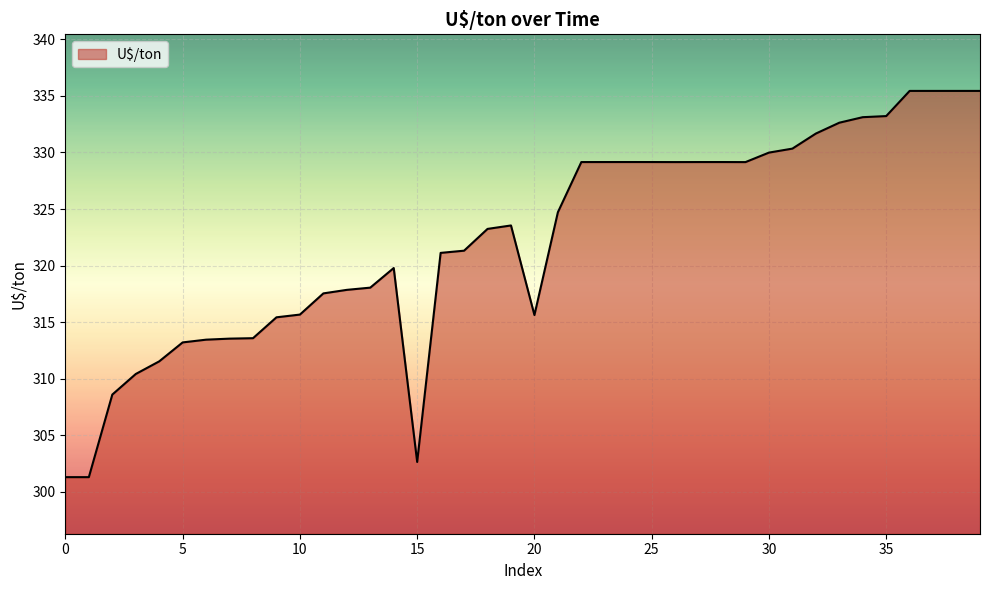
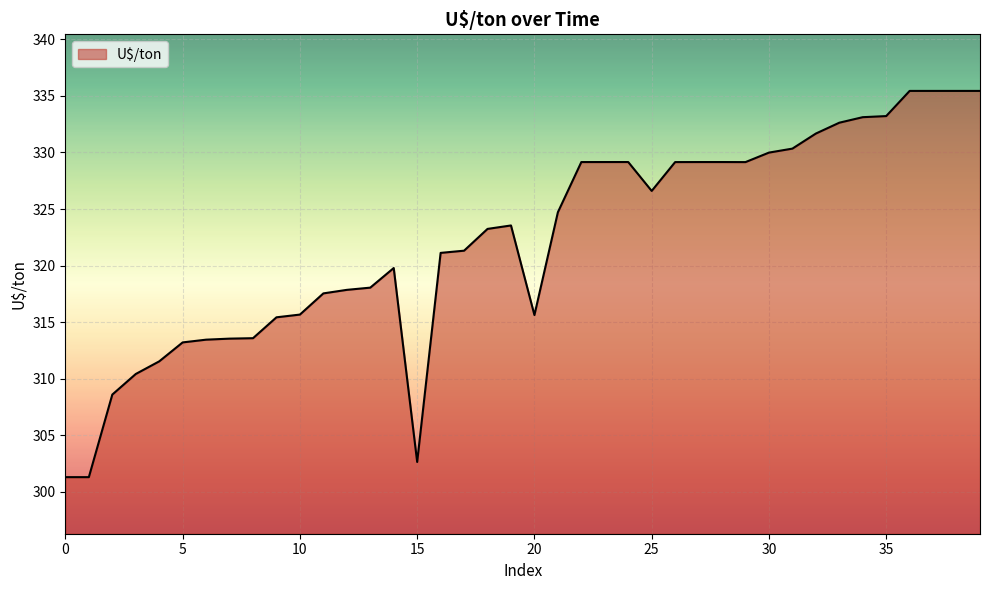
  {
    "0": 301.3,
    "5": 313.2,
    "10": 315.7,
    "15": 302.6,
    "20": 315.6,
-   "25": 329.2,
+   "25": 326.6,
    "30": 330.0,
    "35": 333.2
  }
